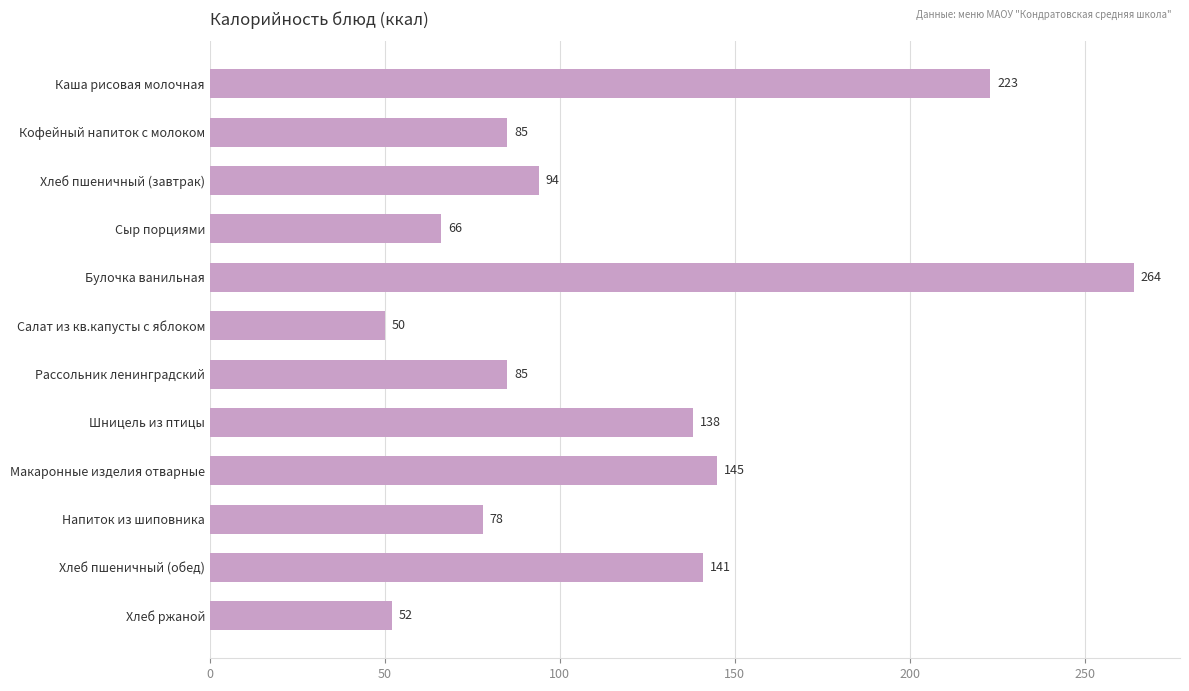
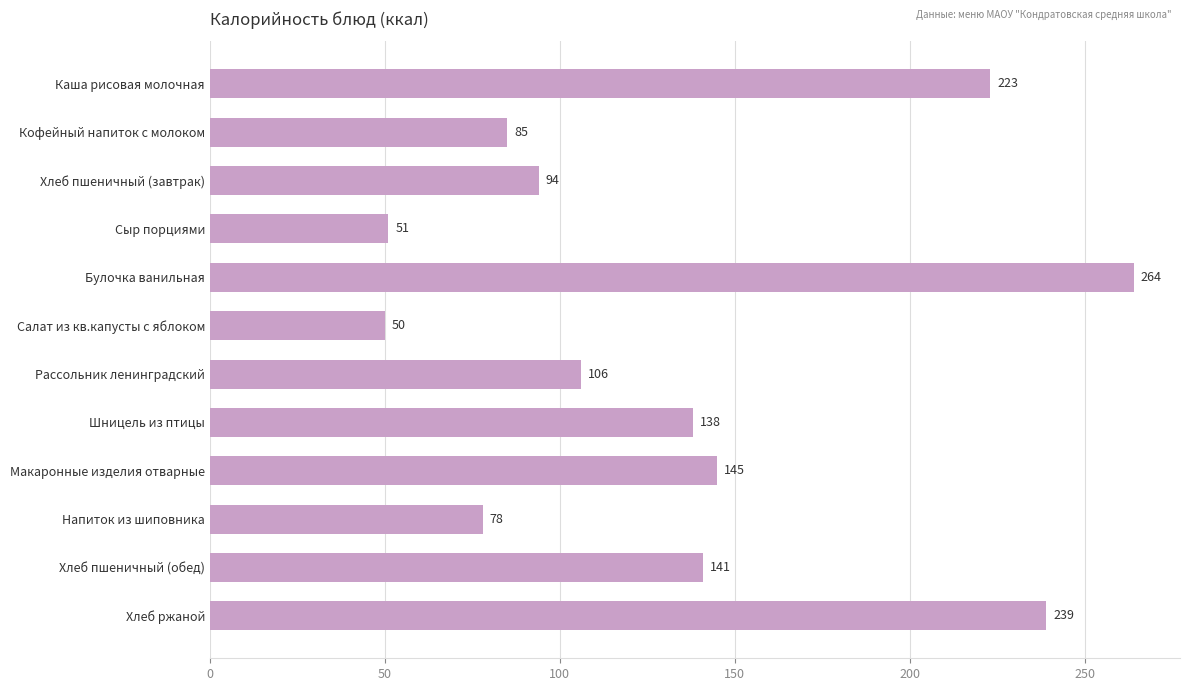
  {
    "Каша рисовая молочная": 223,
    "Кофейный напиток с молоком": 85,
    "Хлеб пшеничный (завтрак)": 94,
-   "Сыр порциями": 66,
+   "Сыр порциями": 51,
    "Булочка ванильная": 264,
    "Салат из кв.капусты с яблоком": 50,
-   "Рассольник ленинградский": 85,
+   "Рассольник ленинградский": 106,
    "Шницель из птицы": 138,
    "Макаронные изделия отварные": 145,
    "Напиток из шиповника": 78,
    "Хлеб пшеничный (обед)": 141,
-   "Хлеб ржаной": 52
+   "Хлеб ржаной": 239
  }
